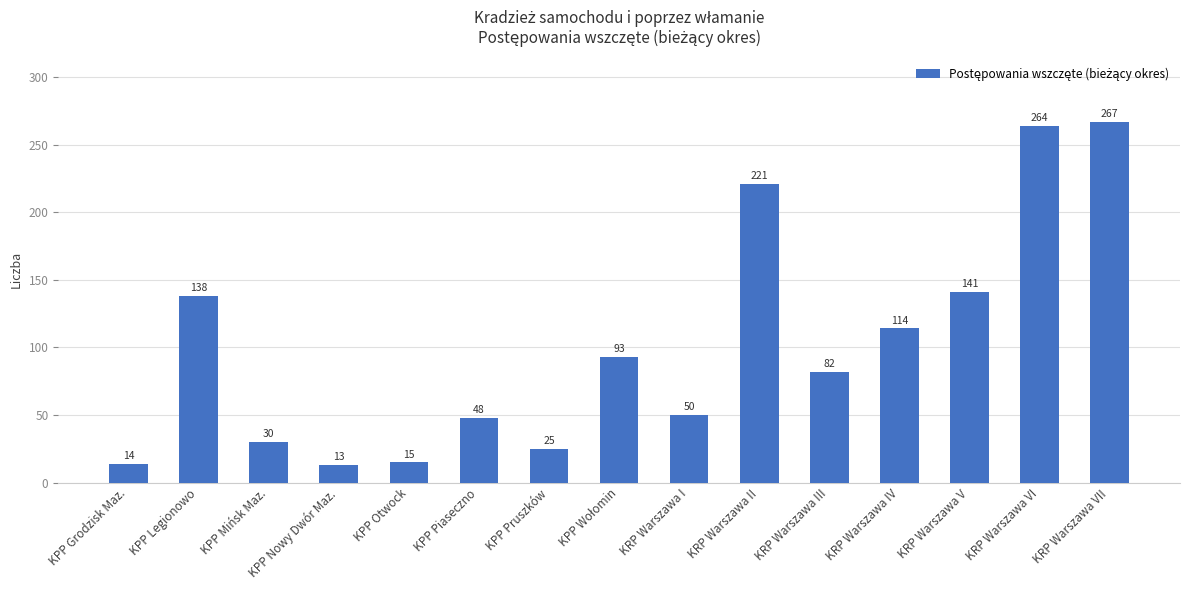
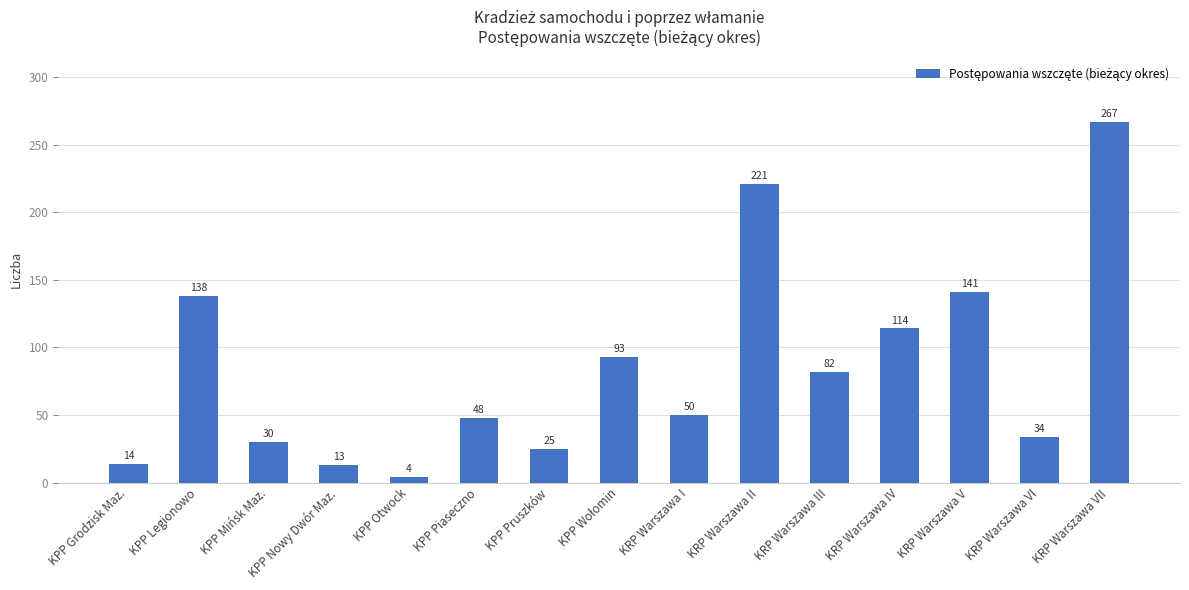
  {
    "KPP Grodzisk Maz.": 14,
    "KPP Legionowo": 138,
    "KPP Mińsk Maz.": 30,
    "KPP Nowy Dwór Maz.": 13,
-   "KPP Otwock": 15,
+   "KPP Otwock": 4,
    "KPP Piaseczno": 48,
    "KPP Pruszków": 25,
    "KPP Wołomin": 93,
    "KRP Warszawa I": 50,
    "KRP Warszawa II": 221,
    "KRP Warszawa III": 82,
    "KRP Warszawa IV": 114,
    "KRP Warszawa V": 141,
-   "KRP Warszawa VI": 264,
+   "KRP Warszawa VI": 34,
    "KRP Warszawa VII": 267
  }
